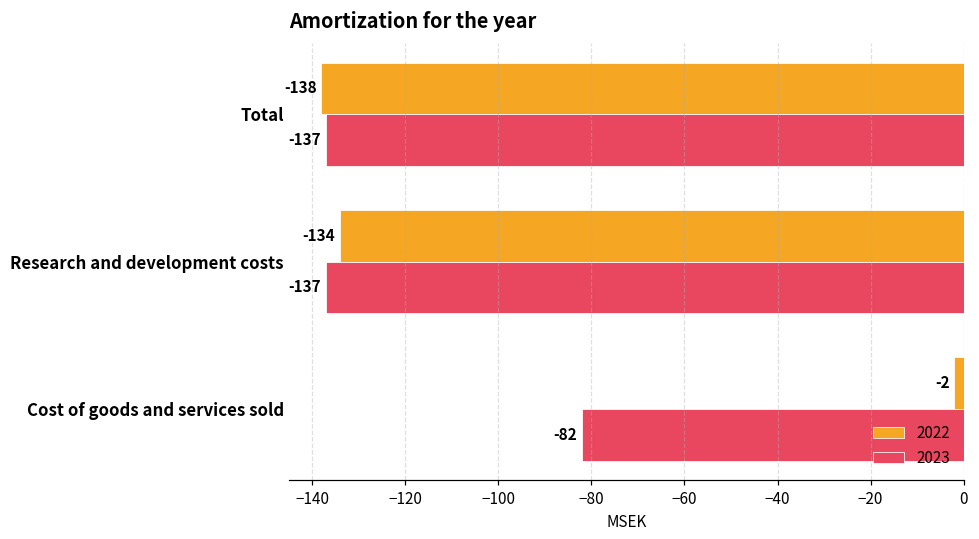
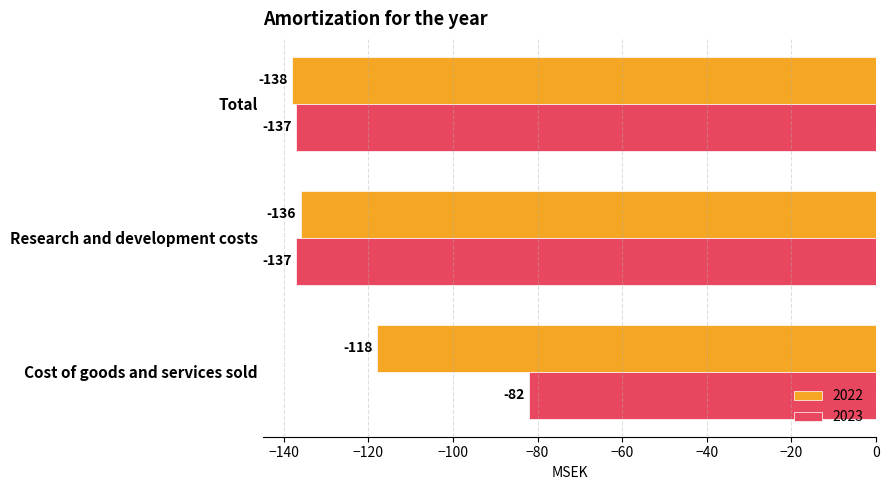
  {
    "2022": {
      "Total": -138,
-     "Research and development costs": -134,
-     "Cost of goods and services sold": -2
+     "Research and development costs": -136,
+     "Cost of goods and services sold": -118
    },
    "2023": {
      "Total": -137,
      "Research and development costs": -137,
      "Cost of goods and services sold": -82
    }
  }
